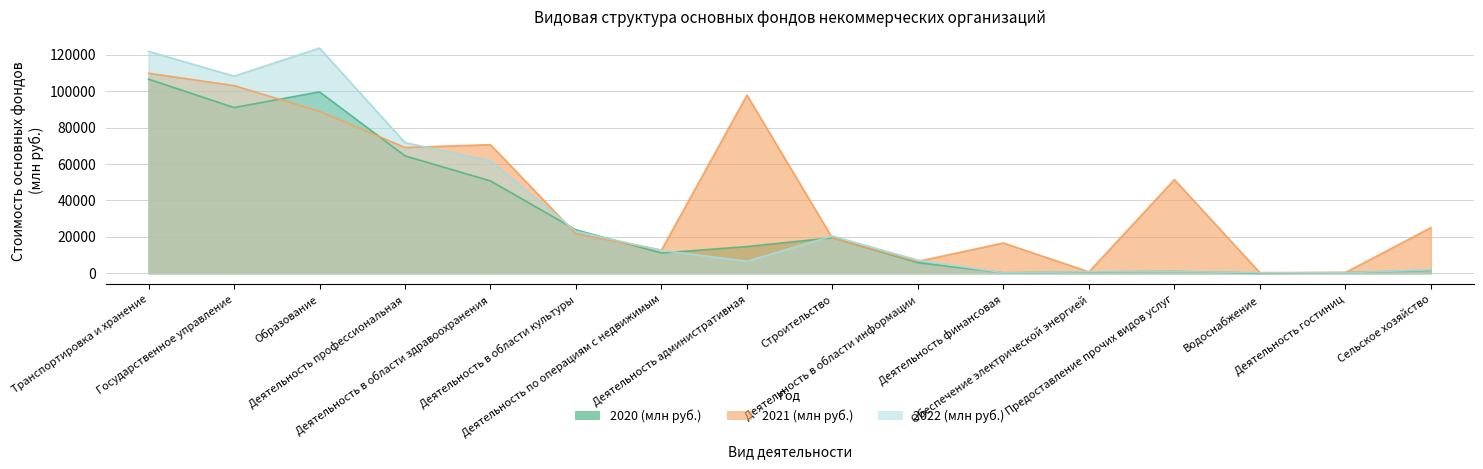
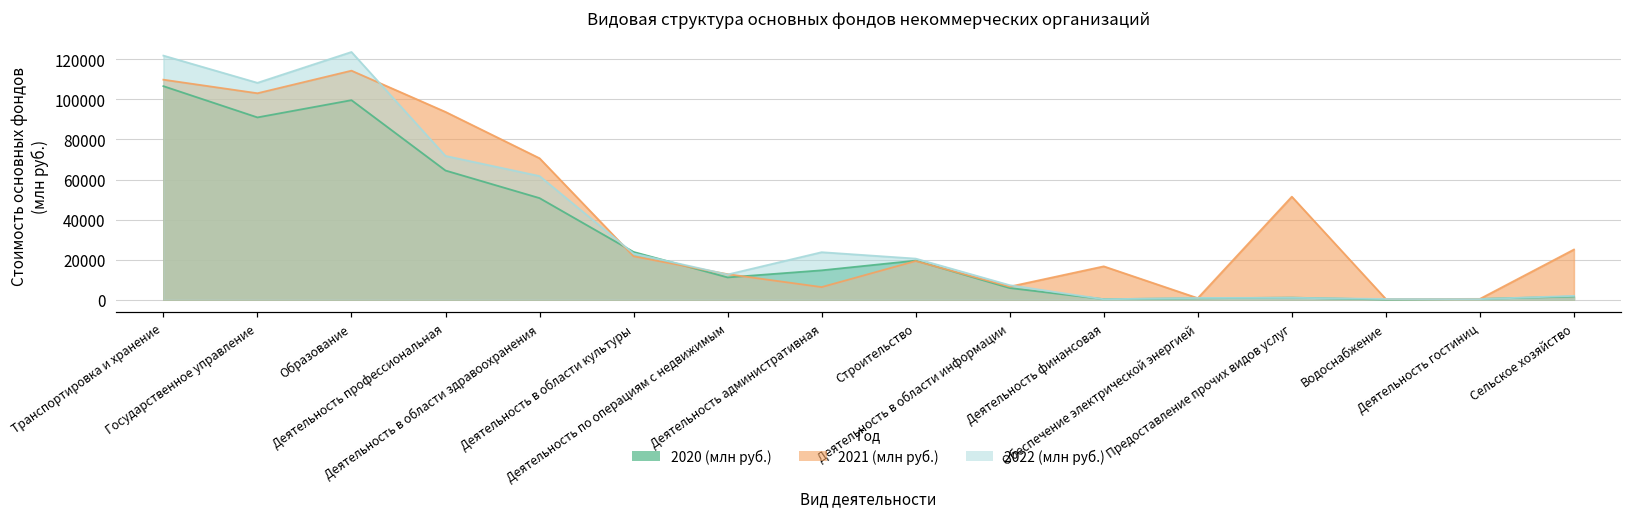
  {
    "2020 (млн руб.)": {
      "Транспортировка и хранение": 107000,
      "Государственное управление": 91000,
      "Образование": 100000,
      "Деятельность профессиональная": 64000,
      "Деятельность в области здравоохранения": 51000,
      "Деятельность по операциям с недвижимым": 11000,
      "Деятельность административная": 15000
    },
    "2021 (млн руб.)": {
      "Транспортировка и хранение": 110000,
      "Государственное управление": 103000,
-     "Образование": 89000,
-     "Деятельность профессиональная": 69000,
+     "Образование": 114000,
+     "Деятельность профессиональная": 94000,
      "Деятельность в области здравоохранения": 71000,
      "Деятельность в области культуры": 22000,
-     "Деятельность административная": 98000,
+     "Деятельность административная": 6000,
      "Деятельность финансовая": 17000,
      "Предоставление прочих видов услуг": 51000,
      "Сельское хозяйство": 25000
    },
    "2022 (млн руб.)": {
      "Транспортировка и хранение": 122000,
      "Государственное управление": 108000,
      "Образование": 124000,
      "Деятельность профессиональная": 72000,
      "Деятельность в области здравоохранения": 62000,
-     "Деятельность административная": 7000
+     "Деятельность административная": 24000
    }
  }
